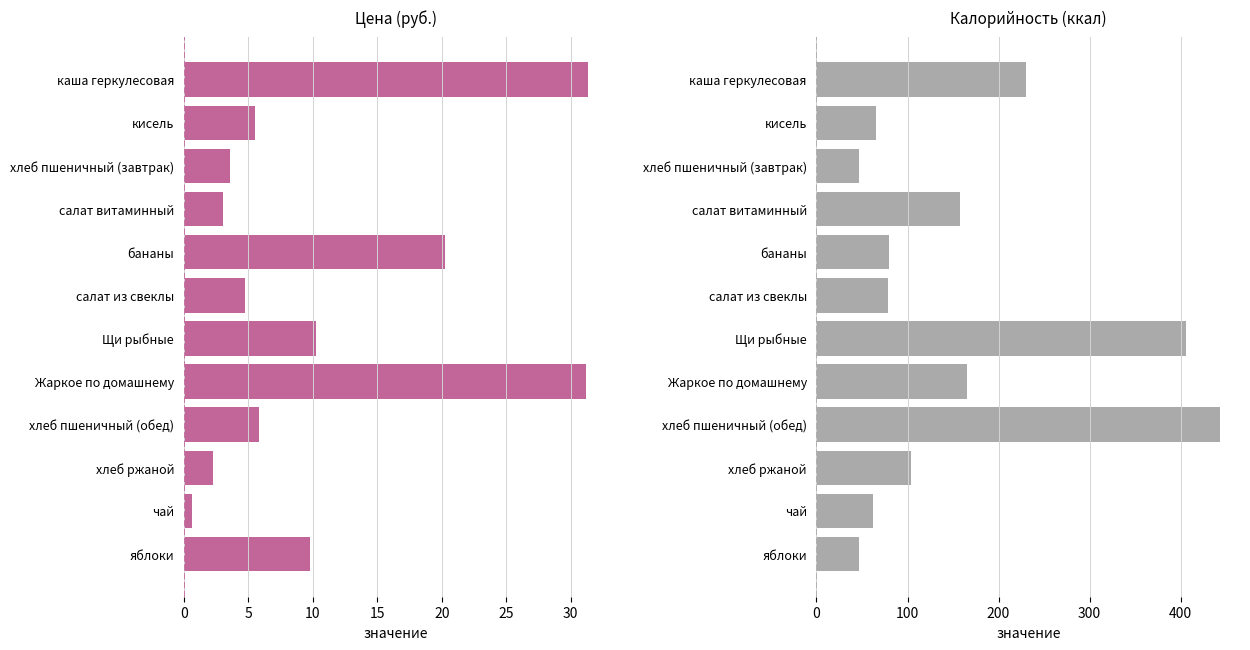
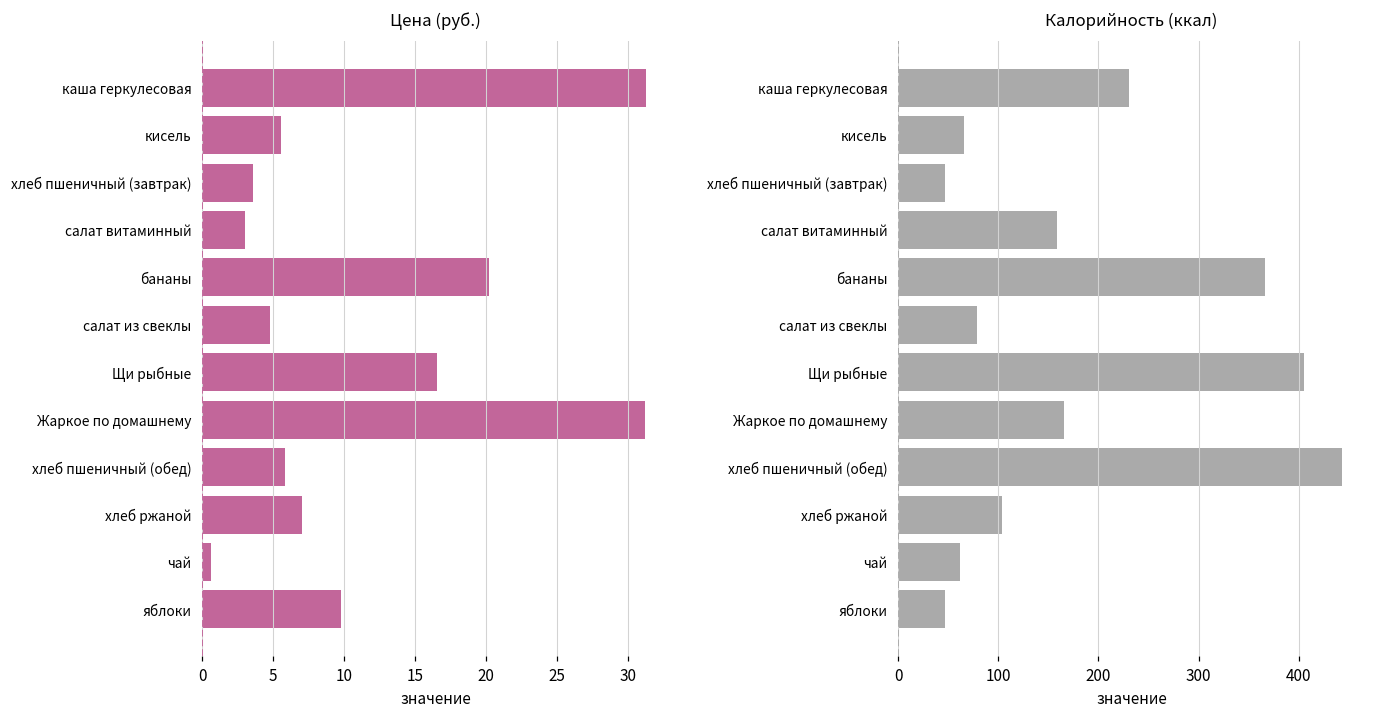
  {
    "Цена (руб.)": {
      "каша геркулесовая": 31.3,
      "кисель": 5.5,
      "хлеб пшеничный (завтрак)": 3.6,
      "салат витаминный": 3.1,
      "бананы": 20.2,
      "салат из свеклы": 4.8,
-     "Щи рыбные": 10.3,
+     "Щи рыбные": 16.6,
      "Жаркое по домашнему": 31.2,
      "хлеб пшеничный (обед)": 5.8,
-     "хлеб ржаной": 2.3,
+     "хлеб ржаной": 7.0,
      "чай": 0.7,
      "яблоки": 9.8
    },
    "Калорийность (ккал)": {
      "каша геркулесовая": 230,
      "кисель": 70,
      "хлеб пшеничный (завтрак)": 50,
      "салат витаминный": 160,
-     "бананы": 80,
+     "бананы": 370,
      "салат из свеклы": 80,
      "Щи рыбные": 410,
      "Жаркое по домашнему": 170,
      "хлеб пшеничный (обед)": 440,
      "хлеб ржаной": 100,
      "чай": 60,
      "яблоки": 50
    }
  }
